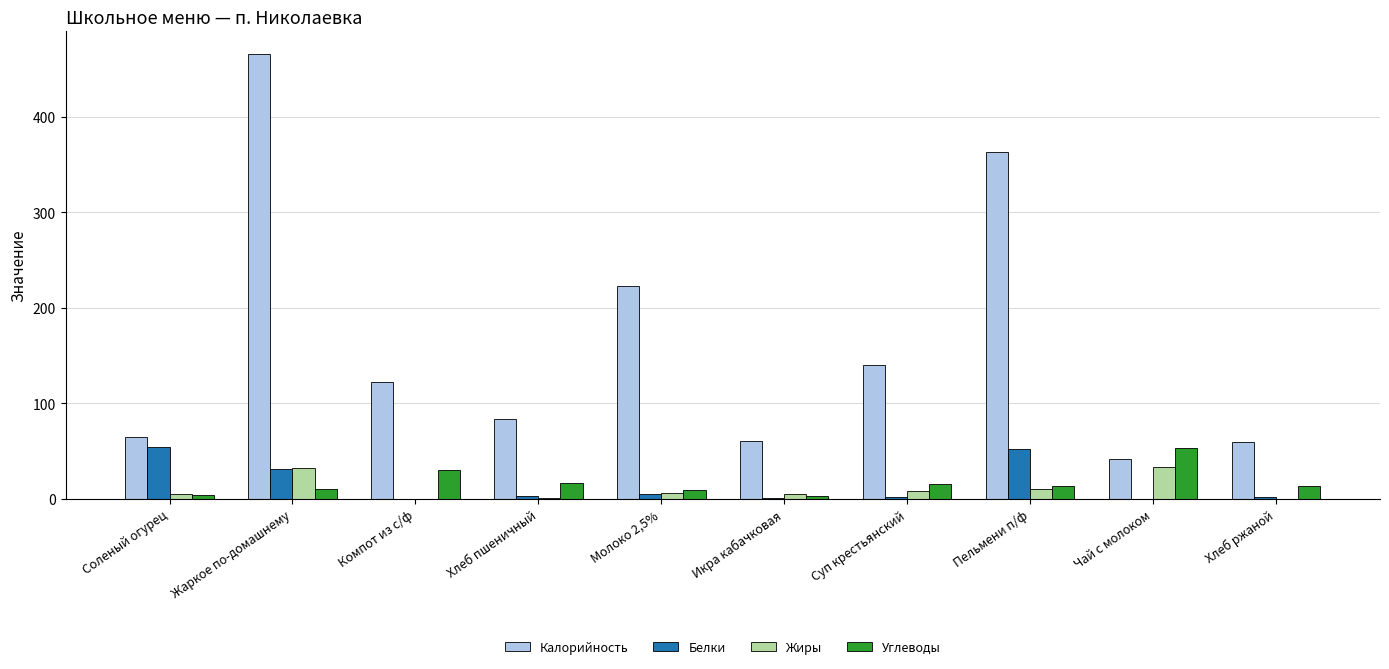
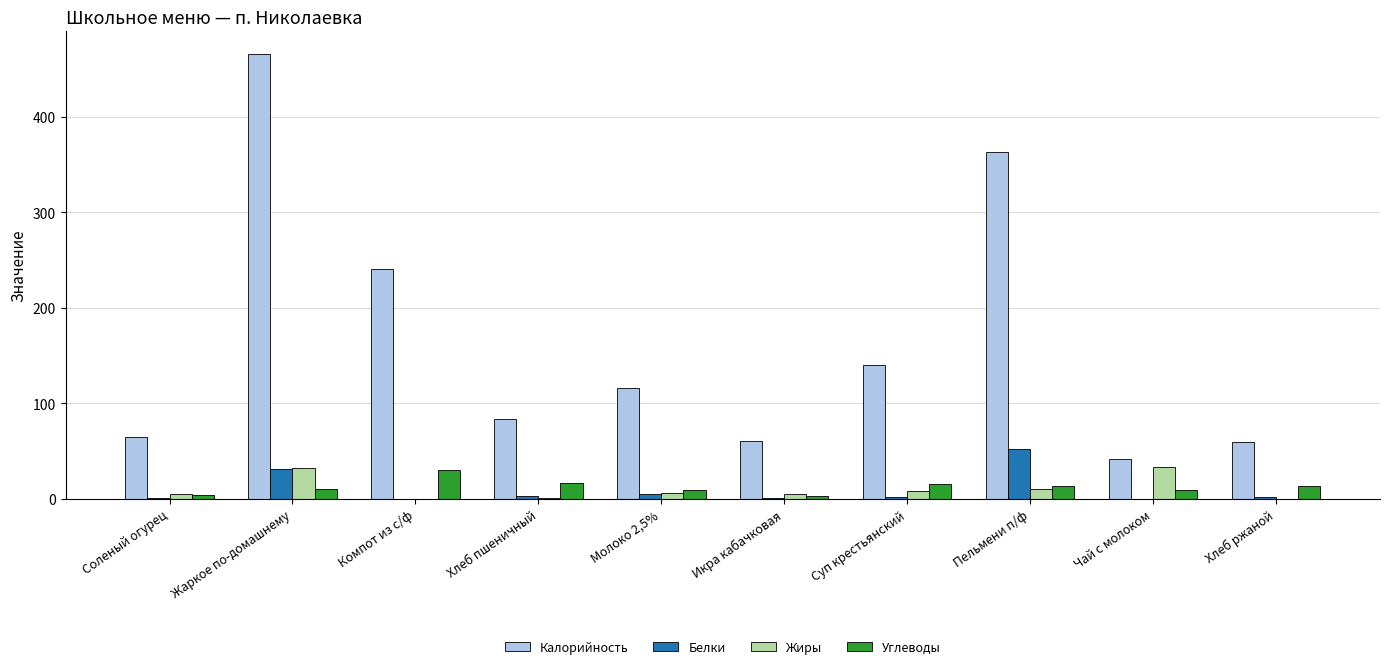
  {
    "Калорийность": {
      "Соленый огурец": 70,
      "Жаркое по-домашнему": 470,
-     "Компот из с/ф": 120,
+     "Компот из с/ф": 240,
      "Хлеб пшеничный": 80,
-     "Молоко 2,5%": 220,
+     "Молоко 2,5%": 120,
      "Икра кабачковая": 60,
      "Суп крестьянский": 140,
      "Пельмени п/ф": 360,
      "Чай с молоком": 40,
      "Хлеб ржаной": 60
    },
    "Белки": {
-     "Соленый огурец": 50,
+     "Соленый огурец": 0,
      "Жаркое по-домашнему": 30,
      "Хлеб пшеничный": 0,
      "Молоко 2,5%": 10,
      "Пельмени п/ф": 50
    },
    "Жиры": {
      "Соленый огурец": 10,
      "Жаркое по-домашнему": 30,
      "Молоко 2,5%": 10,
      "Икра кабачковая": 10,
      "Суп крестьянский": 10,
      "Пельмени п/ф": 10,
      "Чай с молоком": 30
    },
    "Углеводы": {
      "Соленый огурец": 0,
      "Жаркое по-домашнему": 10,
      "Компот из с/ф": 30,
      "Хлеб пшеничный": 20,
      "Молоко 2,5%": 10,
      "Икра кабачковая": 0,
      "Суп крестьянский": 20,
      "Пельмени п/ф": 10,
-     "Чай с молоком": 50,
+     "Чай с молоком": 10,
      "Хлеб ржаной": 10
    }
  }
